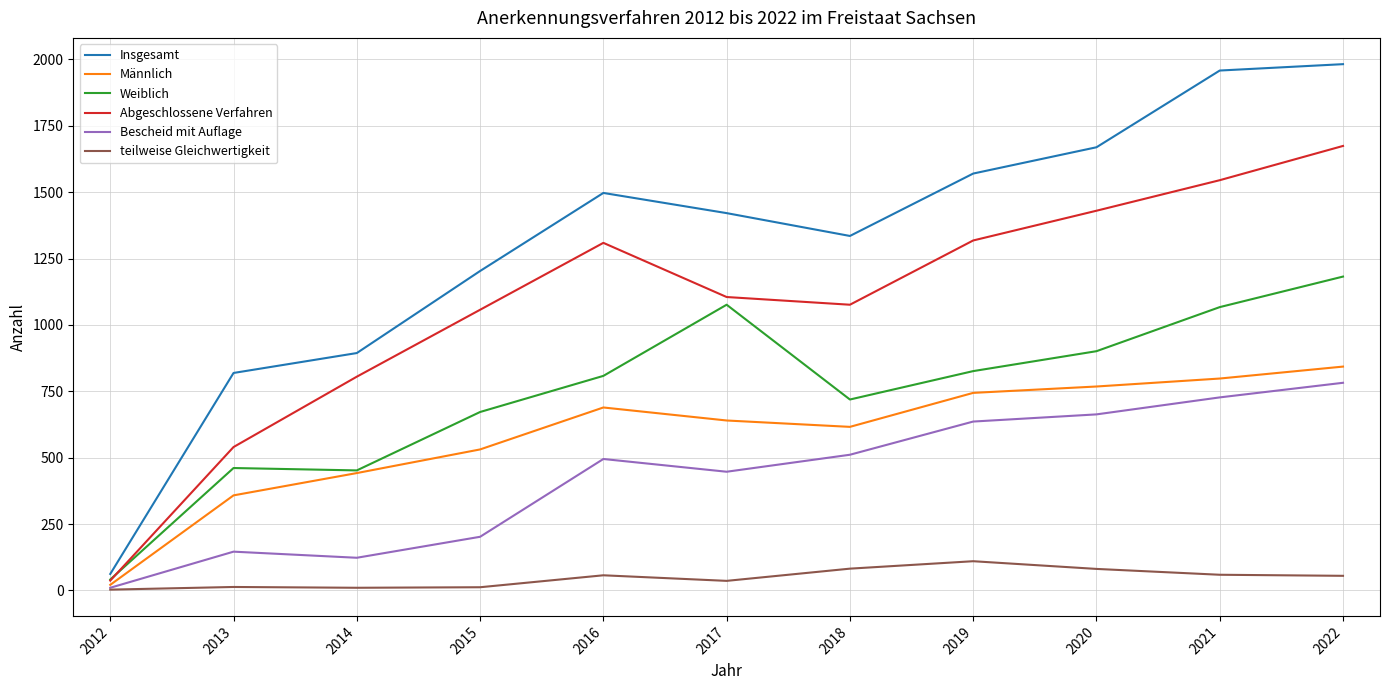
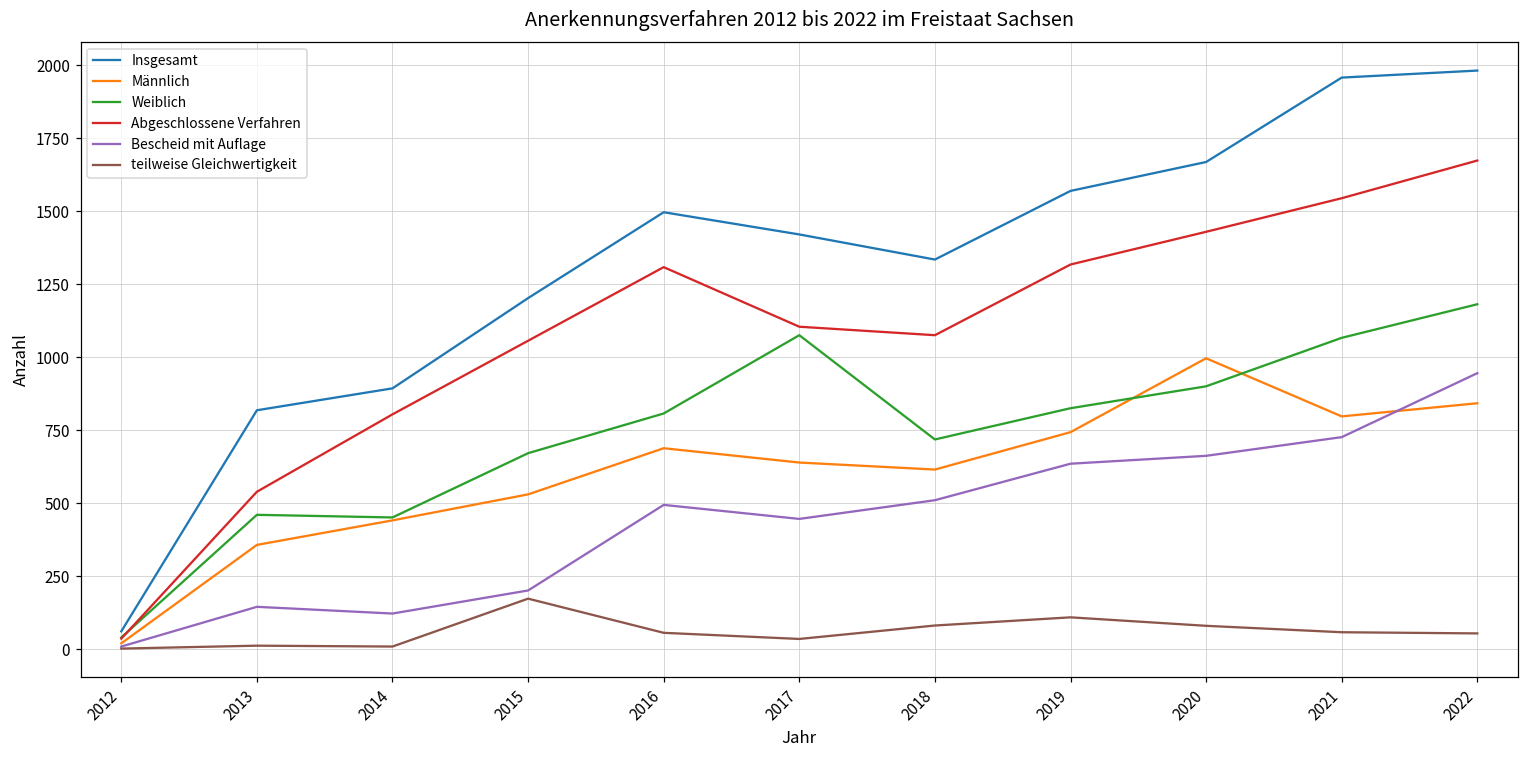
  {
    "Insgesamt": {
      "2012": 60,
      "2013": 820,
      "2014": 890,
      "2015": 1200,
      "2016": 1500,
      "2017": 1420,
      "2018": 1340,
      "2019": 1570,
      "2020": 1670,
      "2021": 1960,
      "2022": 1980
    },
    "Männlich": {
      "2012": 20,
      "2013": 360,
      "2014": 440,
      "2015": 530,
      "2016": 690,
      "2017": 640,
      "2018": 620,
      "2019": 740,
-     "2020": 770,
+     "2020": 1000,
      "2021": 800,
      "2022": 840
    },
    "Weiblich": {
      "2013": 460,
      "2014": 450,
      "2015": 670,
      "2016": 810,
      "2017": 1080,
      "2018": 720,
      "2019": 830,
      "2020": 900,
      "2021": 1070,
      "2022": 1180
    },
    "Abgeschlossene Verfahren": {
      "2013": 540,
      "2014": 810,
      "2015": 1060,
      "2016": 1310,
      "2017": 1110,
      "2018": 1080,
      "2019": 1320,
      "2020": 1430,
      "2021": 1550,
      "2022": 1670
    },
    "Bescheid mit Auflage": {
      "2013": 150,
      "2014": 120,
      "2015": 200,
      "2016": 500,
      "2017": 450,
      "2018": 510,
      "2019": 640,
      "2020": 660,
      "2021": 730,
-     "2022": 780
+     "2022": 950
    },
    "teilweise Gleichwertigkeit": {
      "2013": 10,
      "2014": 10,
-     "2015": 10,
+     "2015": 170,
      "2016": 60,
      "2017": 40,
      "2018": 80,
      "2019": 110,
      "2020": 80,
      "2021": 60,
      "2022": 60
    }
  }
